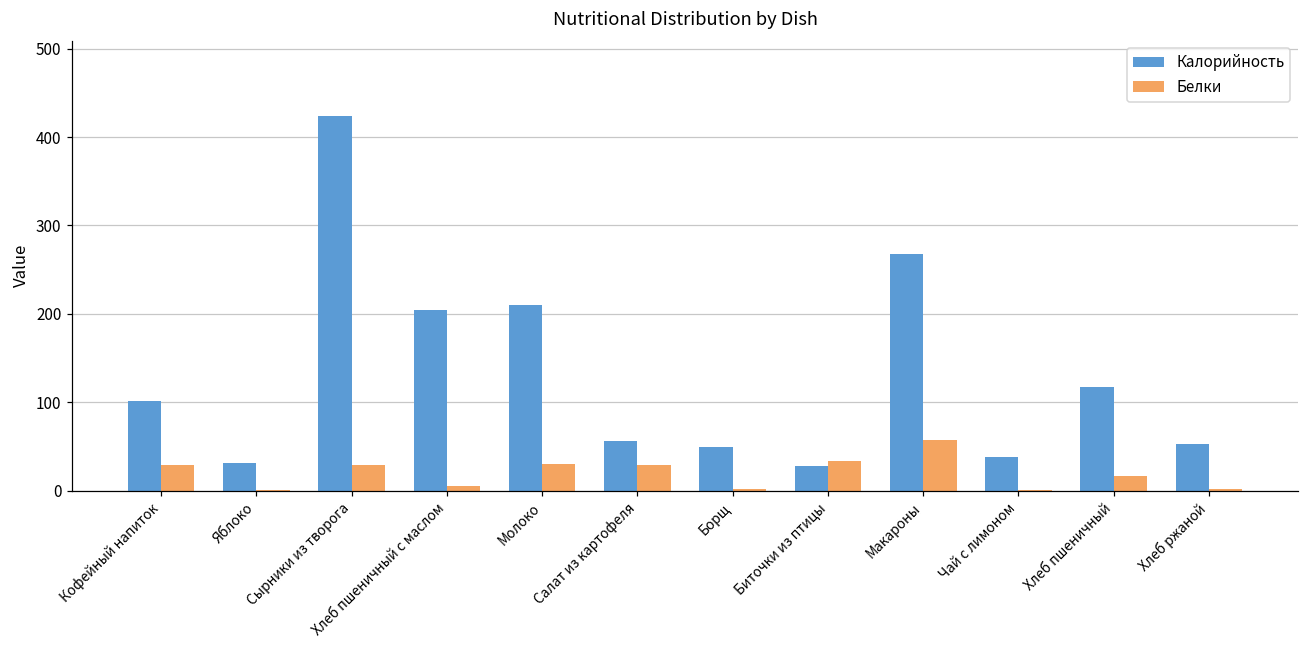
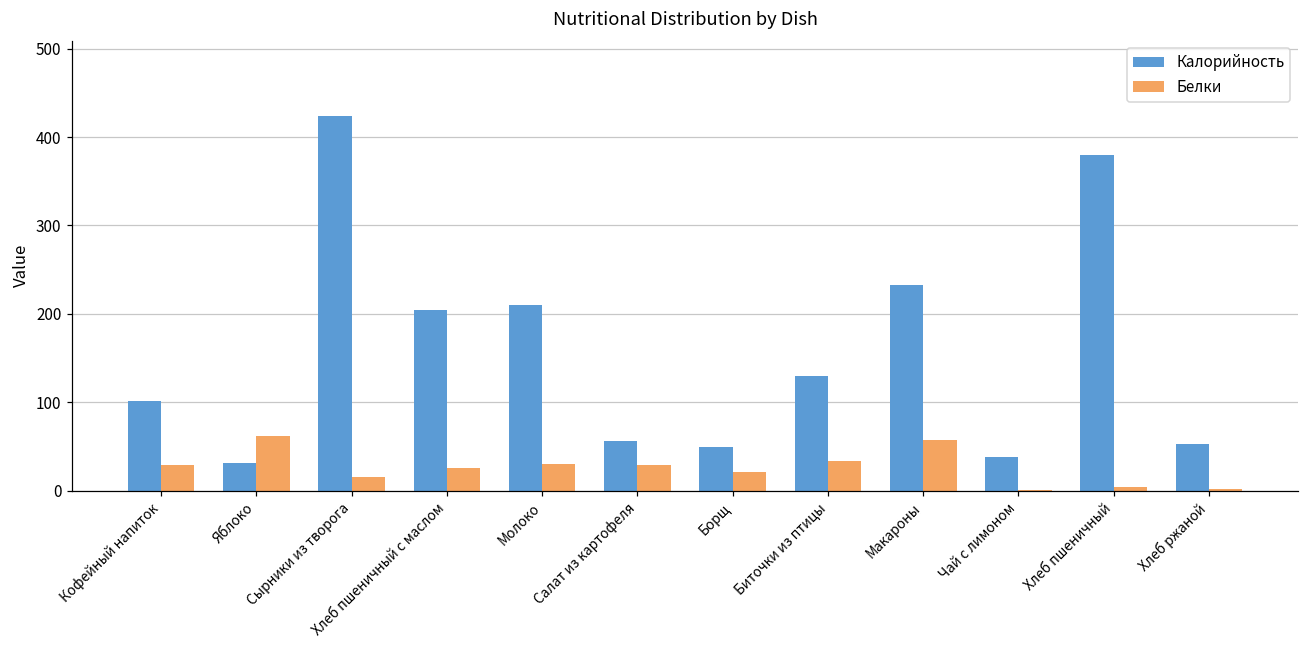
  {
    "Калорийность": {
      "Кофейный напиток": 100,
      "Яблоко": 30,
      "Сырники из творога": 420,
      "Хлеб пшеничный с маслом": 200,
      "Молоко": 210,
      "Салат из картофеля": 60,
      "Борщ": 50,
-     "Биточки из птицы": 30,
-     "Макароны": 270,
+     "Биточки из птицы": 130,
+     "Макароны": 230,
      "Чай с лимоном": 40,
-     "Хлеб пшеничный": 120,
+     "Хлеб пшеничный": 380,
      "Хлеб ржаной": 50
    },
    "Белки": {
      "Кофейный напиток": 30,
-     "Яблоко": 0,
-     "Сырники из творога": 30,
-     "Хлеб пшеничный с маслом": 0,
+     "Яблоко": 60,
+     "Сырники из творога": 20,
+     "Хлеб пшеничный с маслом": 30,
      "Молоко": 30,
      "Салат из картофеля": 30,
-     "Борщ": 0,
+     "Борщ": 20,
      "Биточки из птицы": 30,
      "Макароны": 60,
-     "Хлеб пшеничный": 20
+     "Хлеб пшеничный": 0
    }
  }
